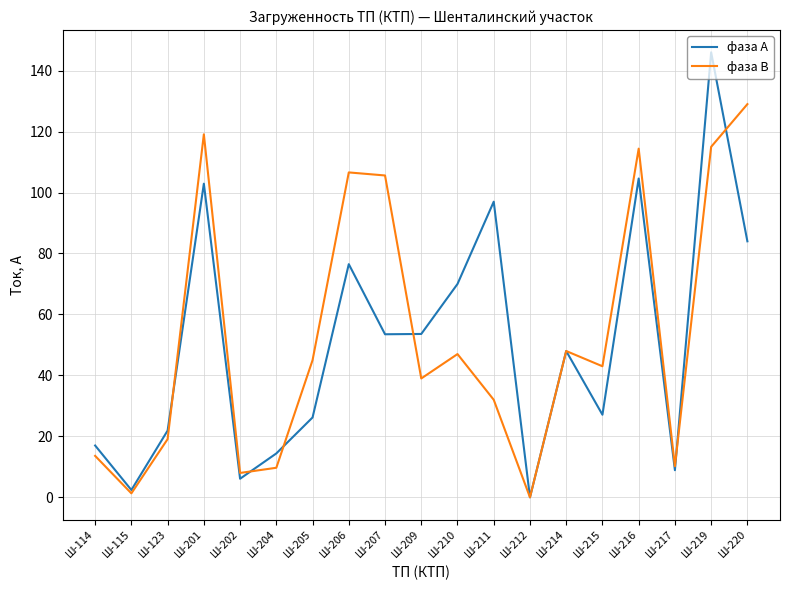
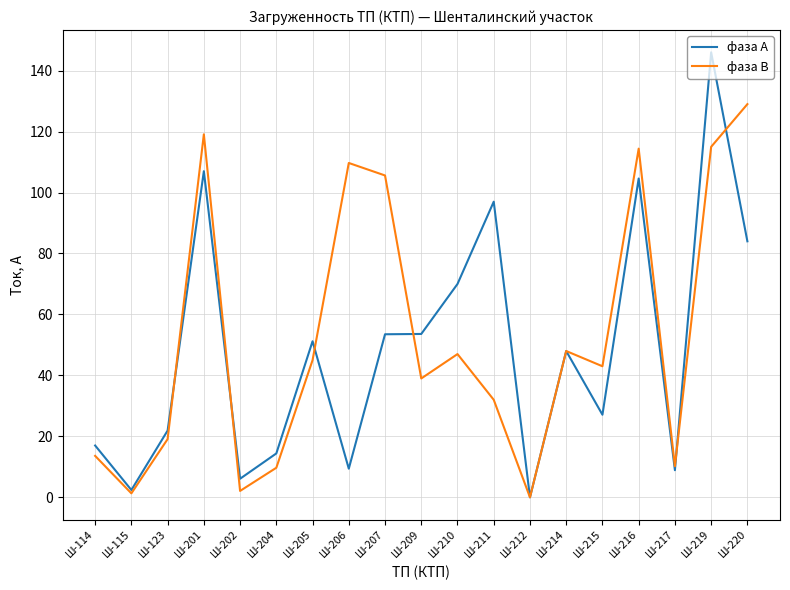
  {
    "фаза А": {
      "Ш-114": 17,
      "Ш-115": 2,
      "Ш-123": 22,
-     "Ш-201": 103,
+     "Ш-201": 107,
      "Ш-202": 6,
      "Ш-204": 14,
-     "Ш-205": 26,
-     "Ш-206": 77,
+     "Ш-205": 51,
+     "Ш-206": 9,
      "Ш-207": 54,
      "Ш-209": 54,
      "Ш-210": 70,
      "Ш-211": 97,
      "Ш-215": 27,
      "Ш-216": 105,
      "Ш-217": 9,
      "Ш-220": 84
    },
    "фаза В": {
      "Ш-114": 14,
      "Ш-115": 1,
      "Ш-123": 19,
      "Ш-201": 119,
-     "Ш-202": 8,
+     "Ш-202": 2,
      "Ш-204": 10,
      "Ш-205": 45,
-     "Ш-206": 107,
+     "Ш-206": 110,
      "Ш-207": 106,
      "Ш-209": 39,
      "Ш-210": 47,
      "Ш-211": 32,
      "Ш-215": 43,
      "Ш-216": 114,
      "Ш-217": 10,
      "Ш-219": 115,
      "Ш-220": 129
    }
  }
